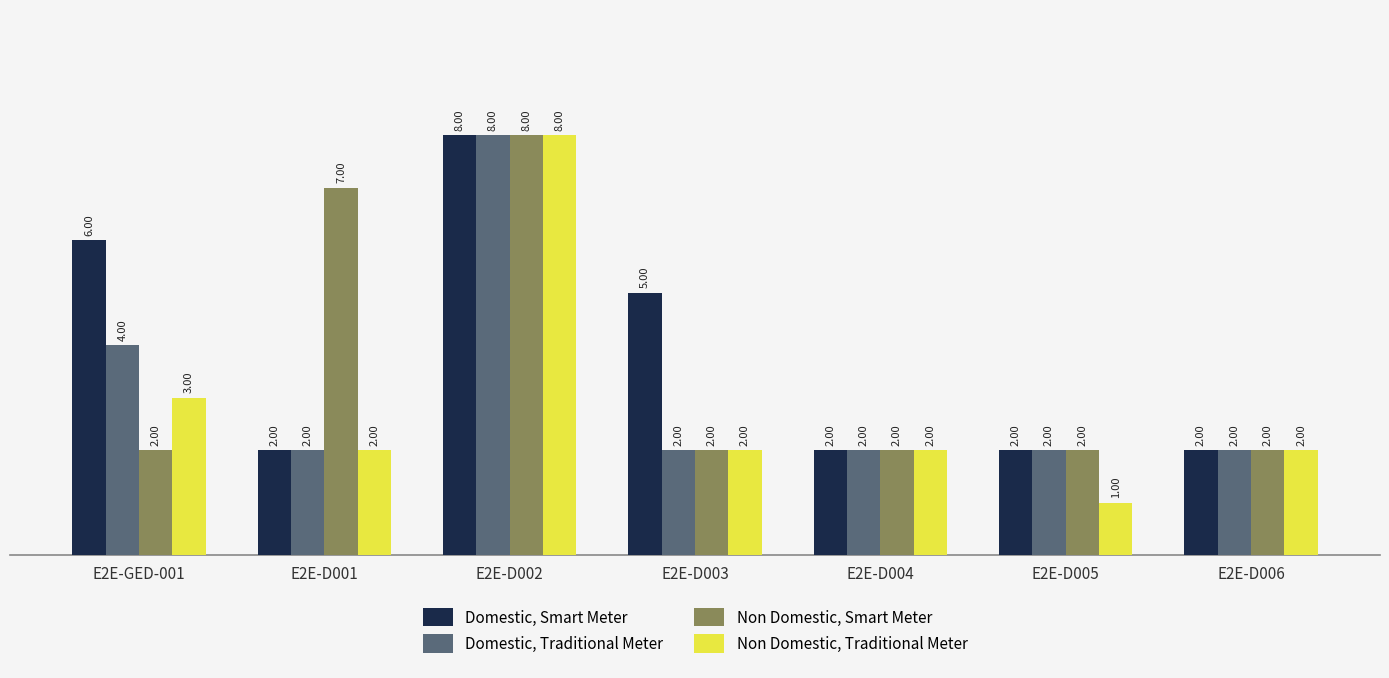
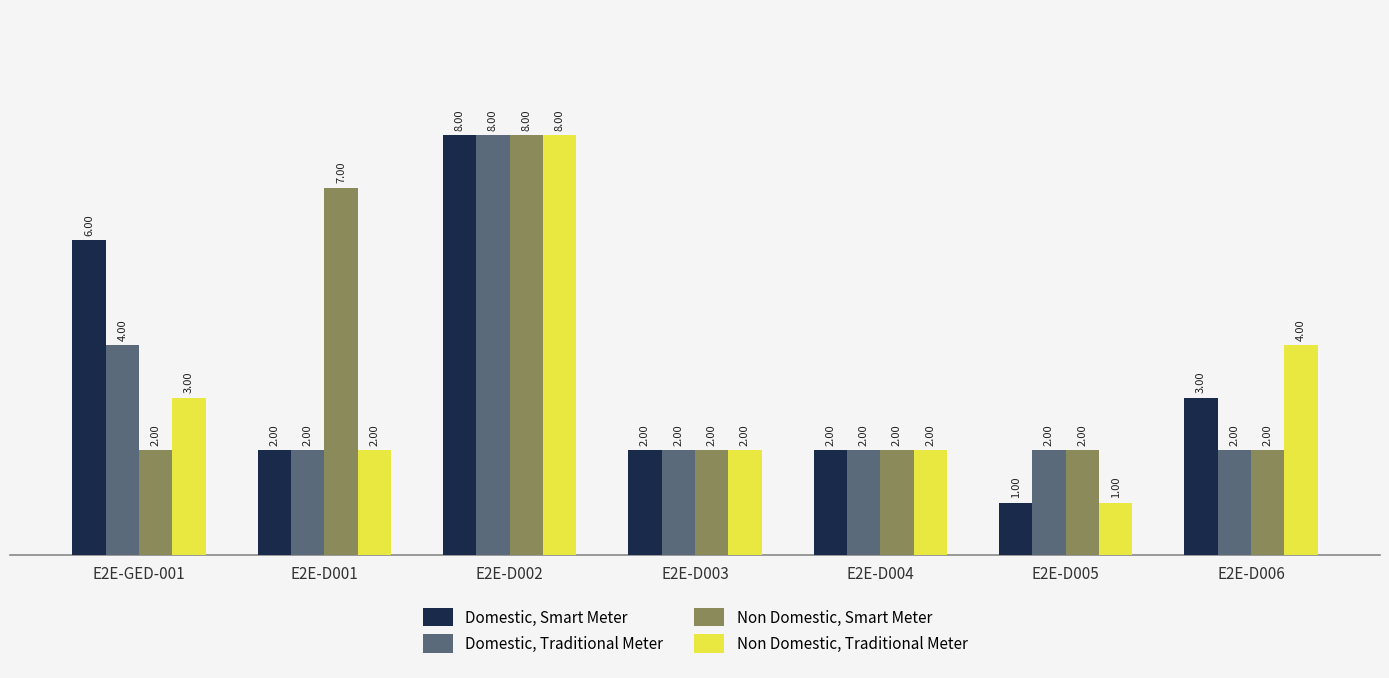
  {
    "Domestic, Smart Meter": {
      "E2E-GED-001": 6.00,
      "E2E-D001": 2.00,
      "E2E-D002": 8.00,
-     "E2E-D003": 5.00,
+     "E2E-D003": 2.00,
      "E2E-D004": 2.00,
-     "E2E-D005": 2.00,
-     "E2E-D006": 2.00
+     "E2E-D005": 1.00,
+     "E2E-D006": 3.00
    },
    "Domestic, Traditional Meter": {
      "E2E-GED-001": 4.00,
      "E2E-D001": 2.00,
      "E2E-D002": 8.00,
      "E2E-D003": 2.00,
      "E2E-D004": 2.00,
      "E2E-D005": 2.00,
      "E2E-D006": 2.00
    },
    "Non Domestic, Smart Meter": {
      "E2E-GED-001": 2.00,
      "E2E-D001": 7.00,
      "E2E-D002": 8.00,
      "E2E-D003": 2.00,
      "E2E-D004": 2.00,
      "E2E-D005": 2.00,
      "E2E-D006": 2.00
    },
    "Non Domestic, Traditional Meter": {
      "E2E-GED-001": 3.00,
      "E2E-D001": 2.00,
      "E2E-D002": 8.00,
      "E2E-D003": 2.00,
      "E2E-D004": 2.00,
      "E2E-D005": 1.00,
-     "E2E-D006": 2.00
+     "E2E-D006": 4.00
    }
  }
